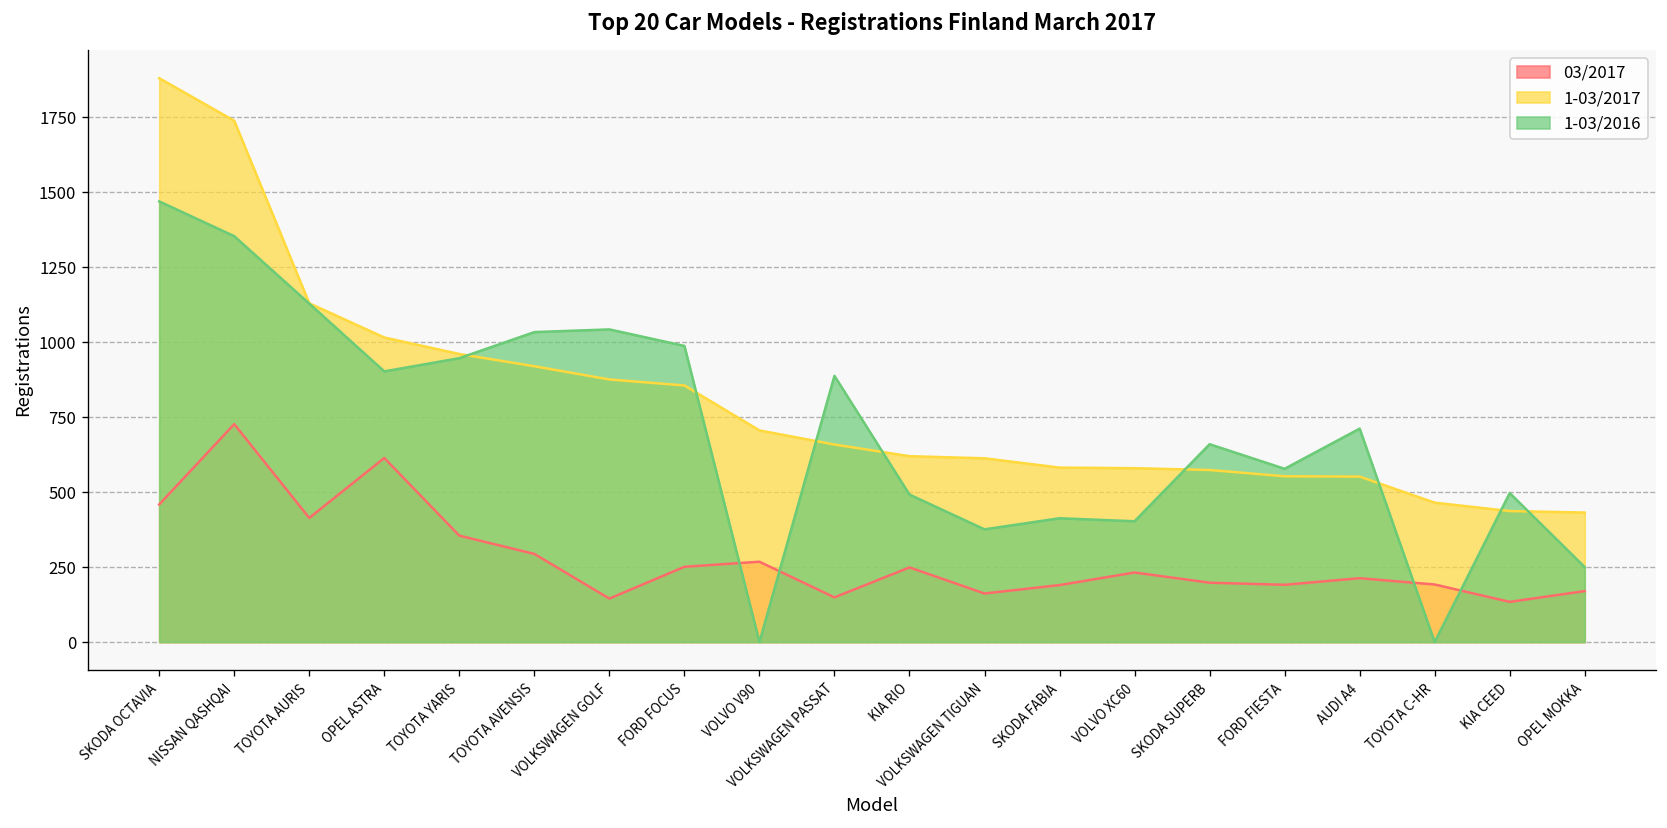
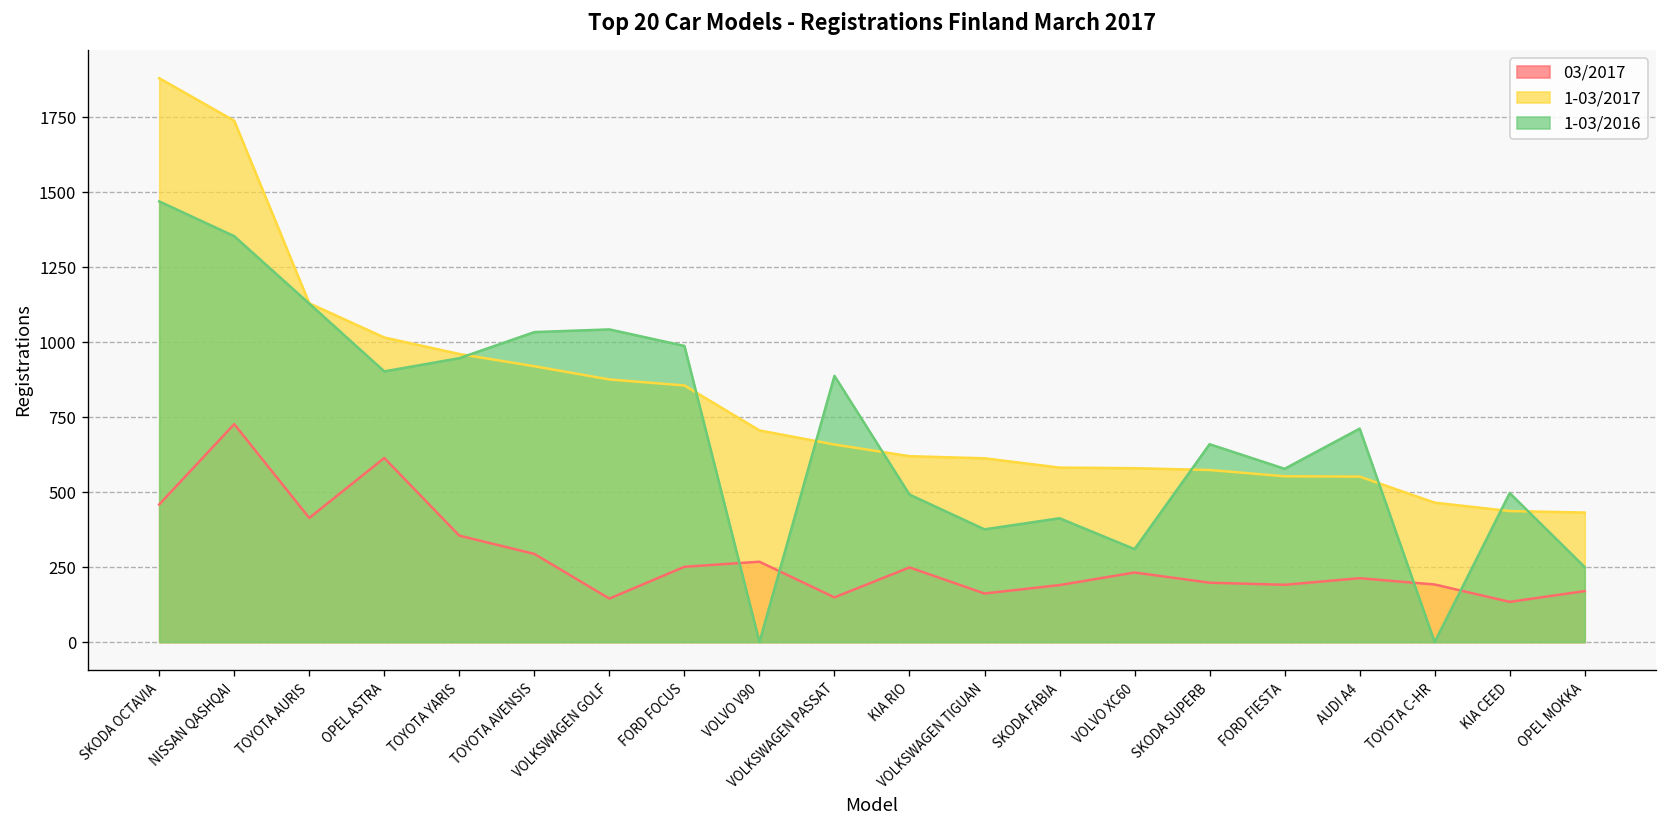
  {
    "03/2017": {
      "SKODA OCTAVIA": 460,
      "NISSAN QASHQAI": 730,
      "TOYOTA AURIS": 410,
      "OPEL ASTRA": 610,
      "TOYOTA YARIS": 360,
      "TOYOTA AVENSIS": 290,
      "VOLKSWAGEN GOLF": 150,
      "FORD FOCUS": 250,
      "VOLVO V90": 270,
      "VOLKSWAGEN PASSAT": 150,
      "KIA RIO": 250,
      "VOLKSWAGEN TIGUAN": 160,
      "SKODA FABIA": 190,
      "VOLVO XC60": 230,
      "SKODA SUPERB": 200,
      "FORD FIESTA": 190,
      "AUDI A4": 210,
      "TOYOTA C-HR": 190,
      "KIA CEED": 130,
      "OPEL MOKKA": 170
    },
    "1-03/2017": {
      "SKODA OCTAVIA": 1880,
      "NISSAN QASHQAI": 1740,
      "OPEL ASTRA": 1020,
      "TOYOTA YARIS": 960,
      "TOYOTA AVENSIS": 920,
      "VOLKSWAGEN GOLF": 880,
      "FORD FOCUS": 860,
      "VOLVO V90": 710,
      "VOLKSWAGEN PASSAT": 660,
      "KIA RIO": 620,
      "VOLKSWAGEN TIGUAN": 610,
      "SKODA FABIA": 580,
      "VOLVO XC60": 580,
      "SKODA SUPERB": 570,
      "FORD FIESTA": 550,
      "AUDI A4": 550,
      "TOYOTA C-HR": 470,
      "KIA CEED": 440,
      "OPEL MOKKA": 430
    },
    "1-03/2016": {
      "SKODA OCTAVIA": 1470,
      "NISSAN QASHQAI": 1350,
      "OPEL ASTRA": 900,
      "TOYOTA YARIS": 950,
      "TOYOTA AVENSIS": 1030,
      "VOLKSWAGEN GOLF": 1040,
      "FORD FOCUS": 990,
      "VOLVO V90": 0,
      "VOLKSWAGEN PASSAT": 890,
      "KIA RIO": 490,
      "VOLKSWAGEN TIGUAN": 380,
      "SKODA FABIA": 410,
-     "VOLVO XC60": 400,
+     "VOLVO XC60": 310,
      "SKODA SUPERB": 660,
      "FORD FIESTA": 580,
      "AUDI A4": 710,
      "TOYOTA C-HR": 0,
      "KIA CEED": 500,
      "OPEL MOKKA": 250
    }
  }
